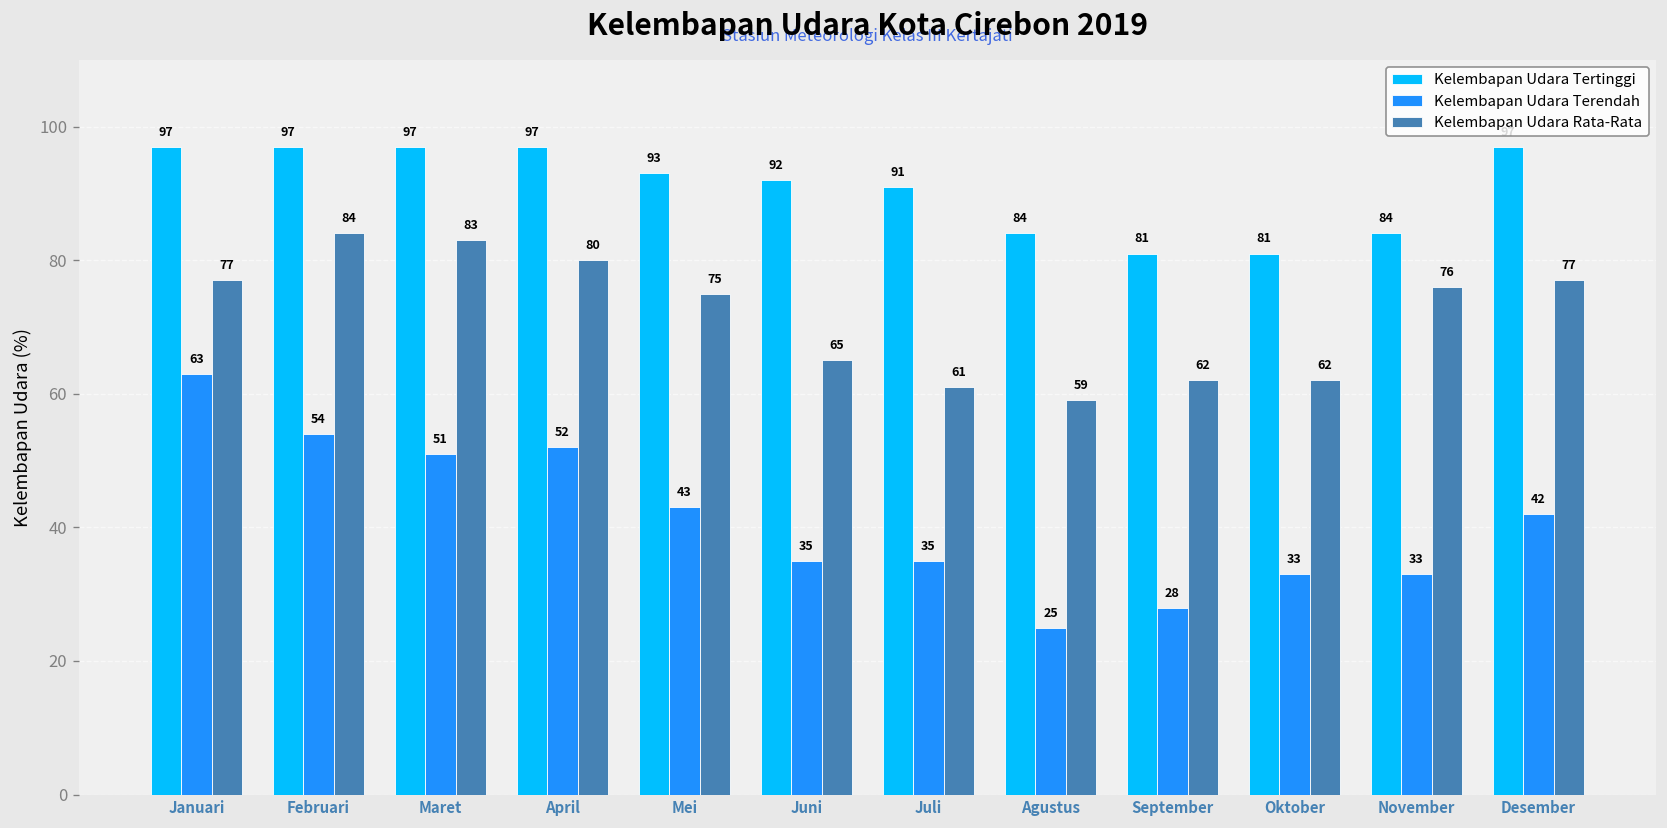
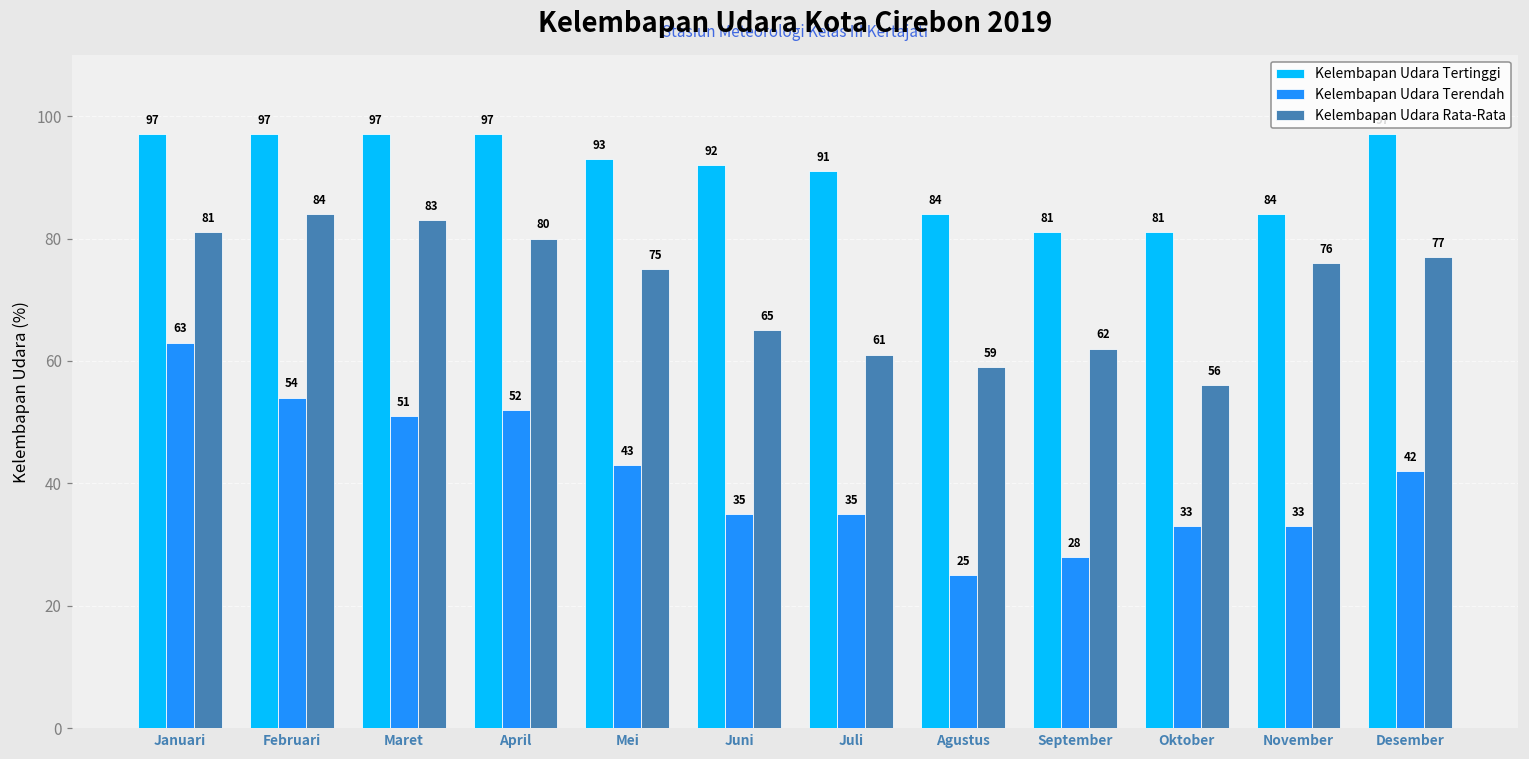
  {
    "Kelembapan Udara Rata-Rata": {
-     "Januari": 77,
+     "Januari": 81,
      "Februari": 84,
      "Maret": 83,
      "April": 80,
      "Mei": 75,
      "Juni": 65,
      "Juli": 61,
      "Agustus": 59,
      "September": 62,
-     "Oktober": 62,
+     "Oktober": 56,
      "November": 76,
      "Desember": 77
    }
  }
